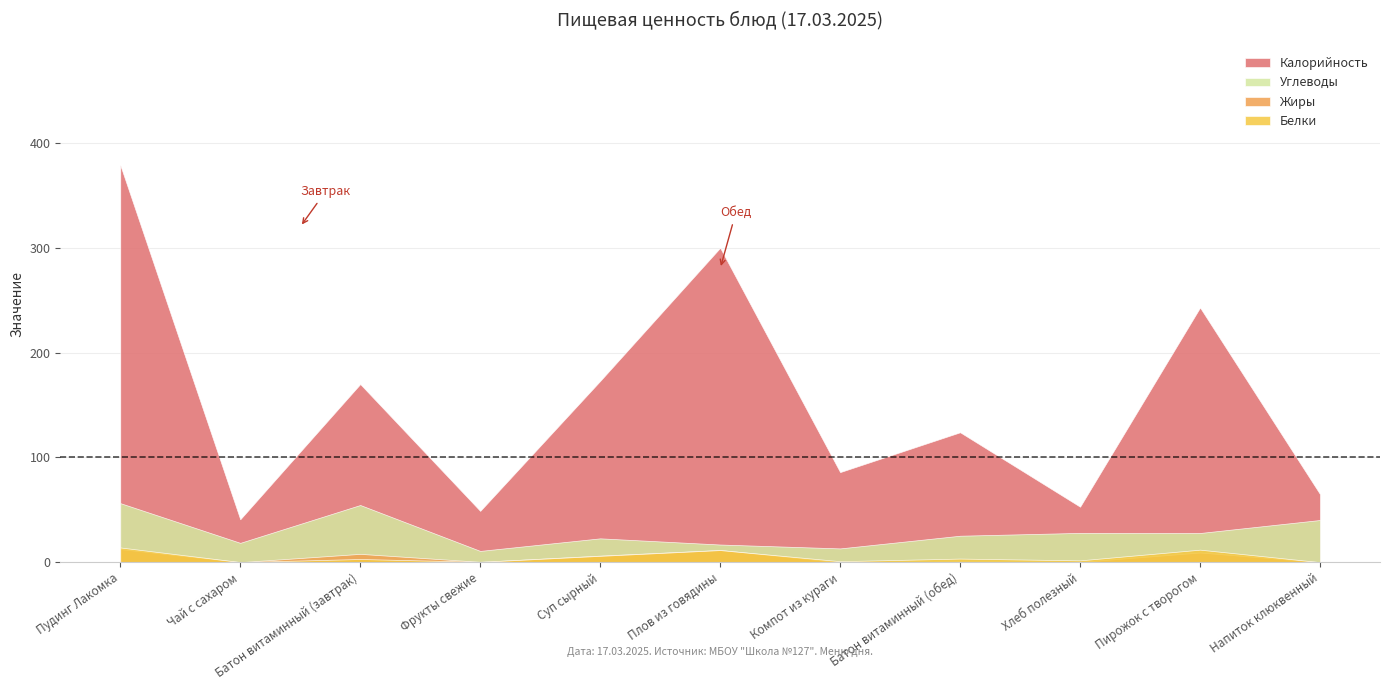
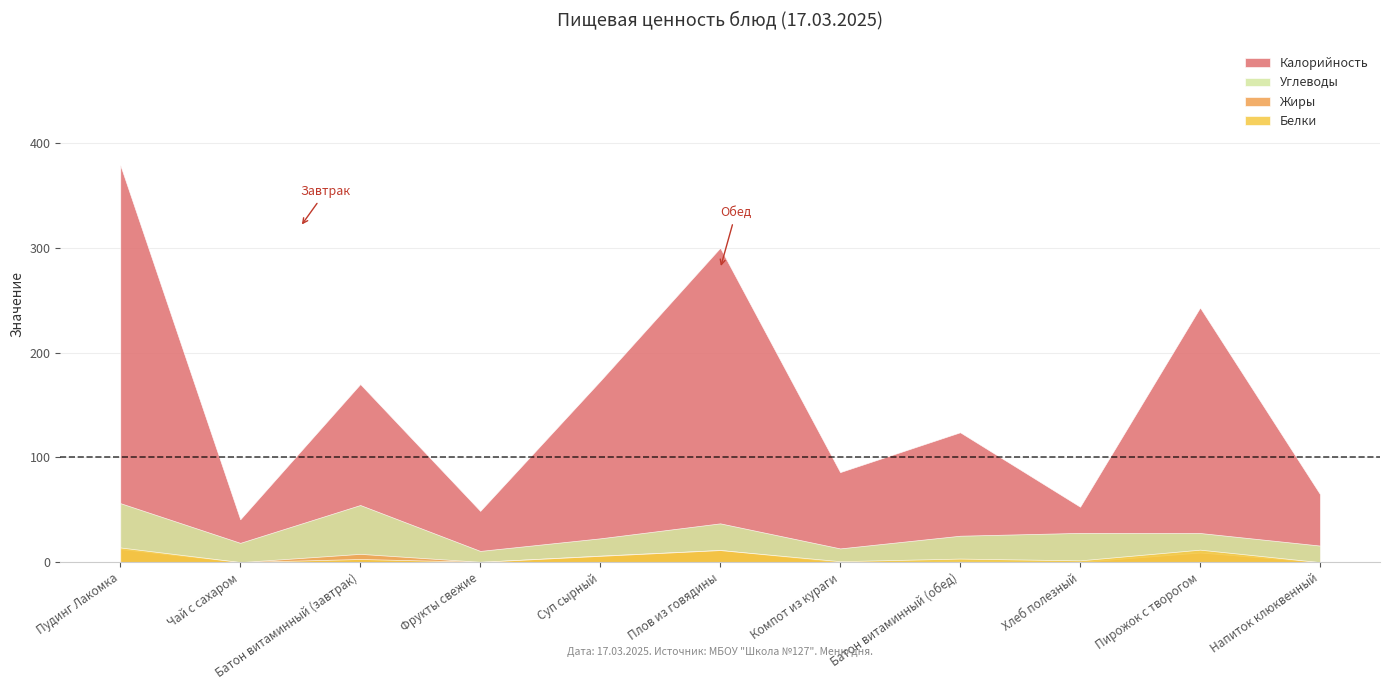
  {
    "Углеводы": {
      "Пудинг Лакомка": 56,
      "Чай с сахаром": 19,
      "Батон витаминный (завтрак)": 55,
      "Фрукты свежие": 11,
      "Суп сырный": 23,
-     "Плов из говядины": 17,
+     "Плов из говядины": 37,
      "Компот из кураги": 13,
      "Батон витаминный (обед)": 25,
      "Хлеб полезный": 28,
      "Пирожок с творогом": 28,
-     "Напиток клюквенный": 40
+     "Напиток клюквенный": 16
    }
  }
